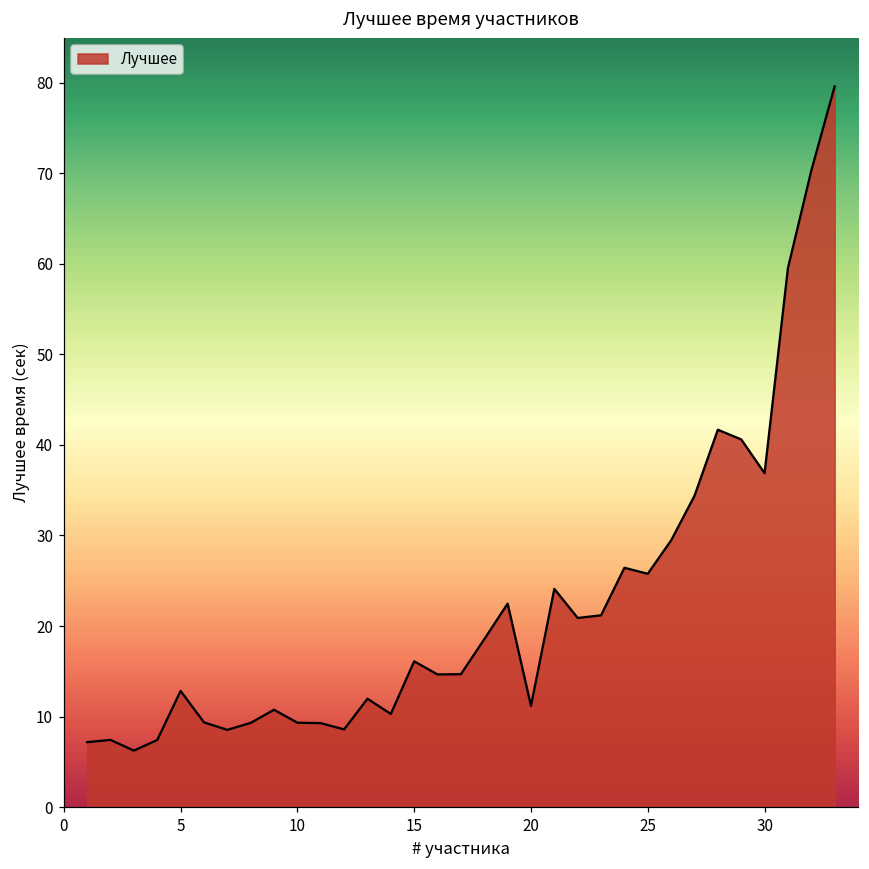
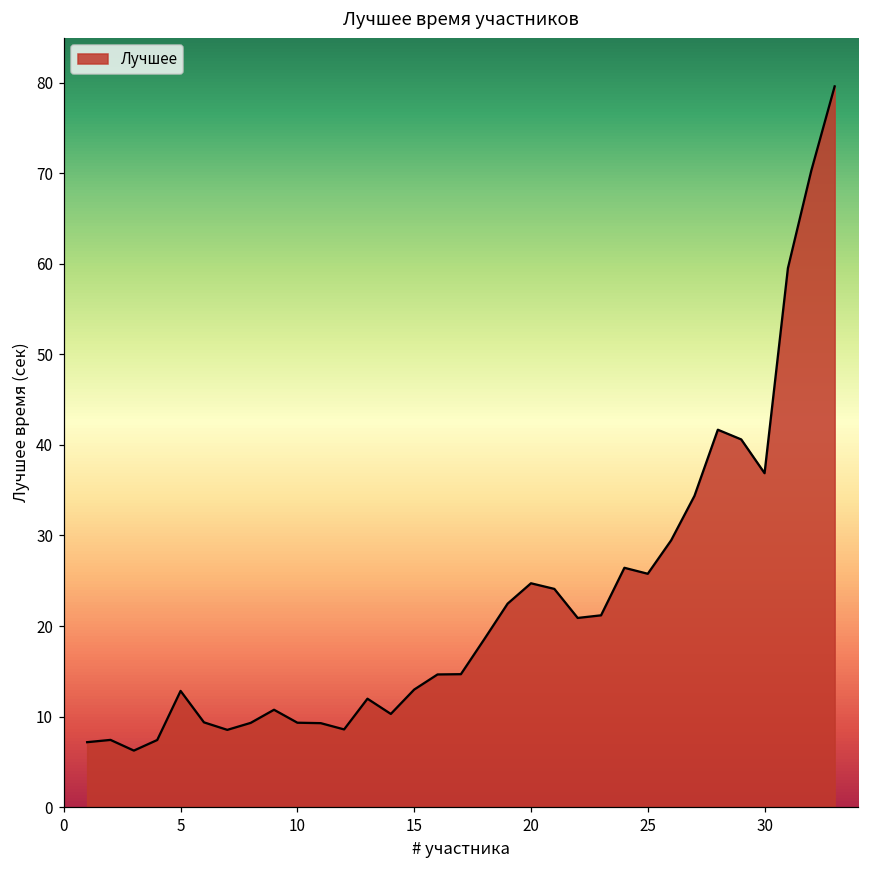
  {
    "5": 13,
    "10": 9,
-   "15": 16,
-   "20": 11,
+   "15": 13,
+   "20": 25,
    "25": 26,
    "30": 37
  }
